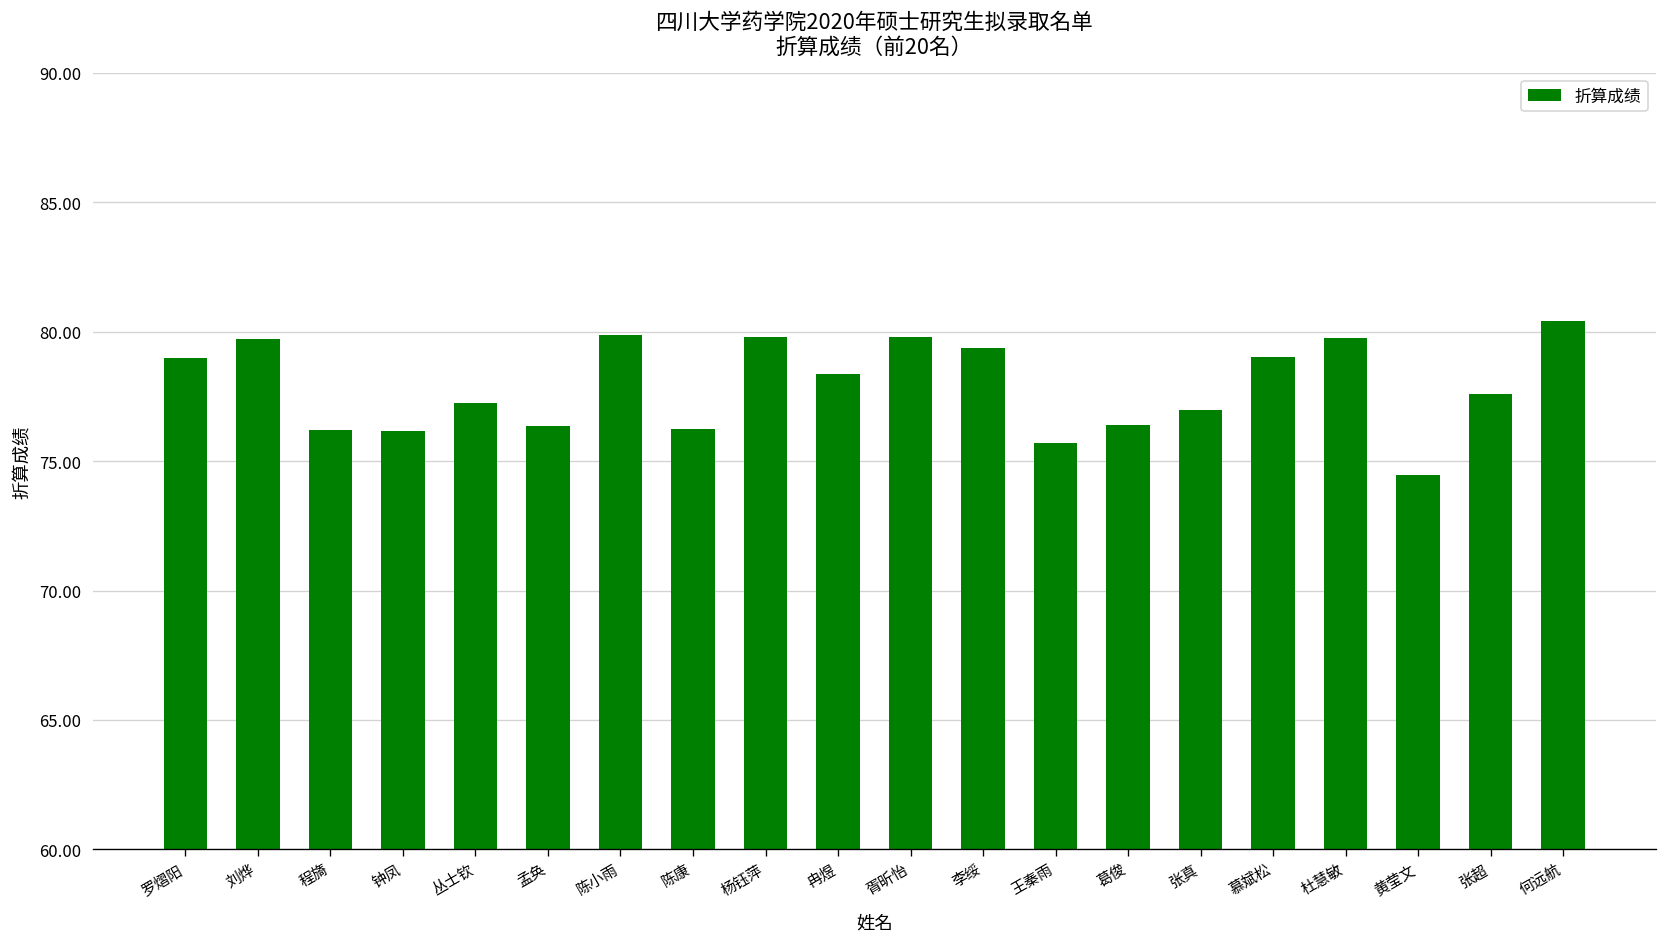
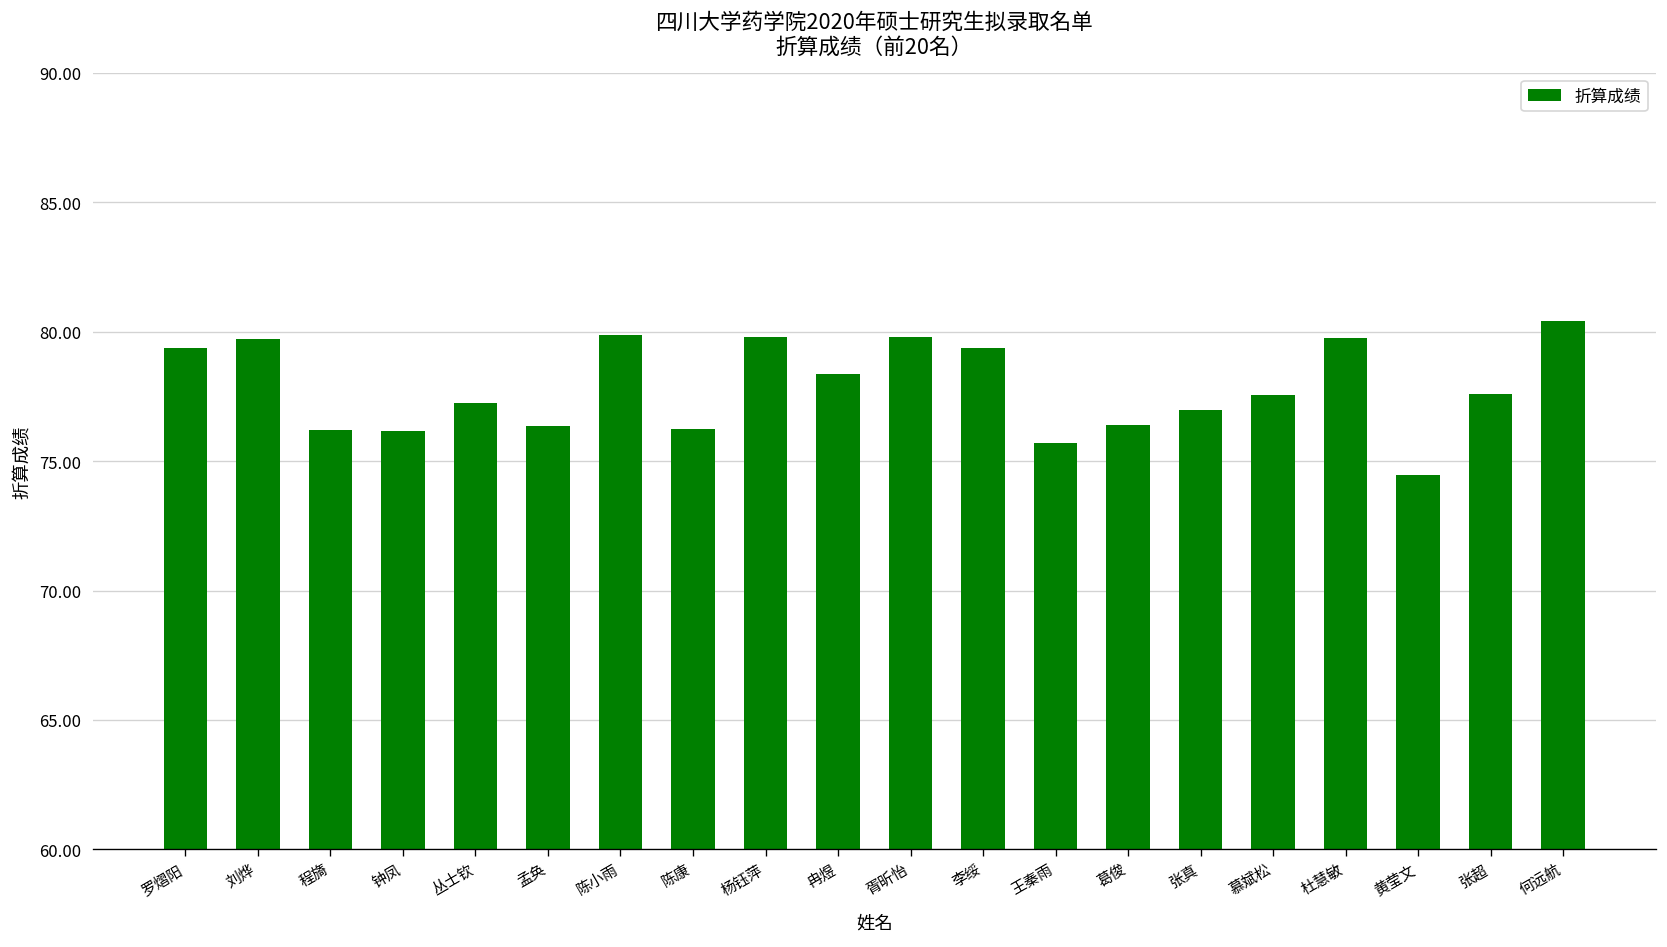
  {
-   "罗熠阳": 79.0,
+   "罗熠阳": 79.4,
    "刘烨": 79.7,
    "程旖": 76.2,
    "钟凤": 76.2,
    "丛士钦": 77.3,
    "孟奂": 76.4,
    "陈小雨": 79.9,
    "陈康": 76.2,
    "杨钰萍": 79.8,
    "冉煜": 78.4,
    "胥昕怡": 79.8,
    "李绥": 79.4,
    "王秦雨": 75.7,
    "葛俊": 76.4,
    "张真": 77.0,
-   "慕斌松": 79.0,
+   "慕斌松": 77.6,
    "杜慧敏": 79.7,
    "黄莹文": 74.5,
    "张超": 77.6,
    "何远航": 80.4
  }
